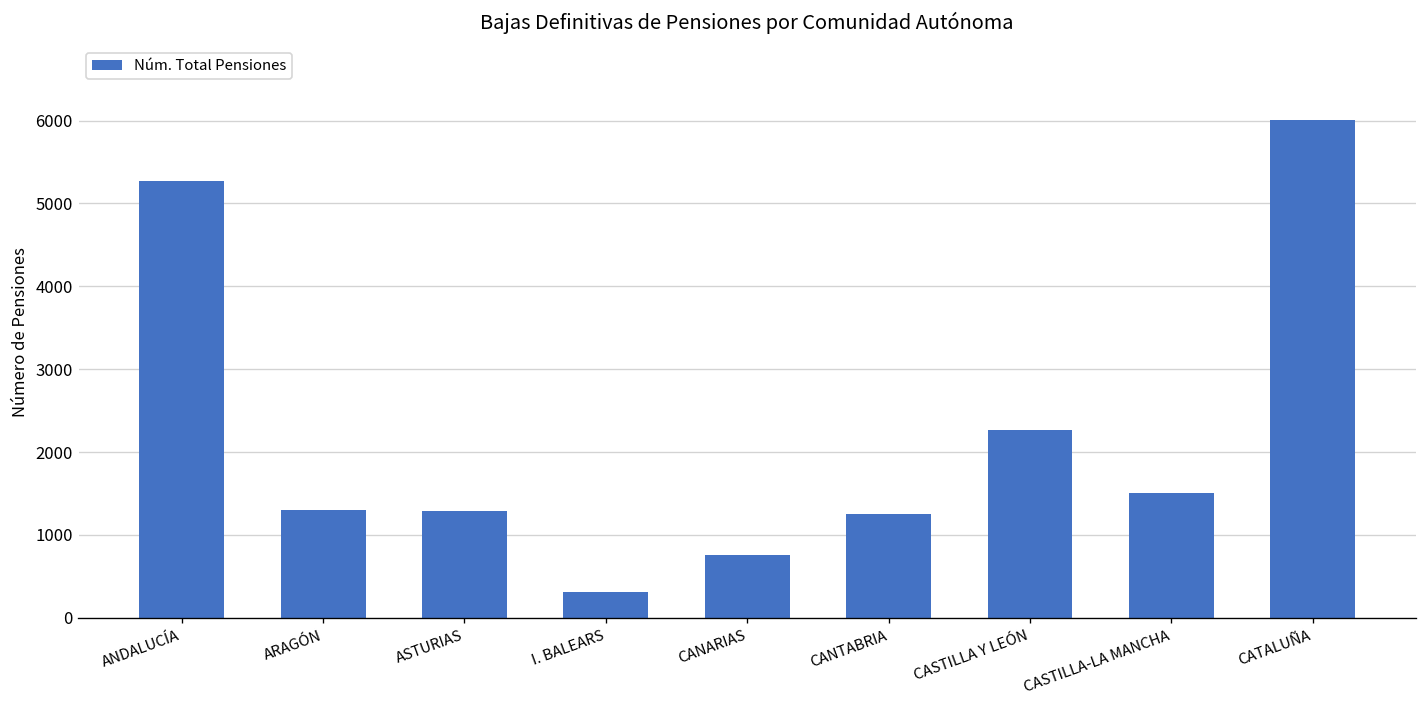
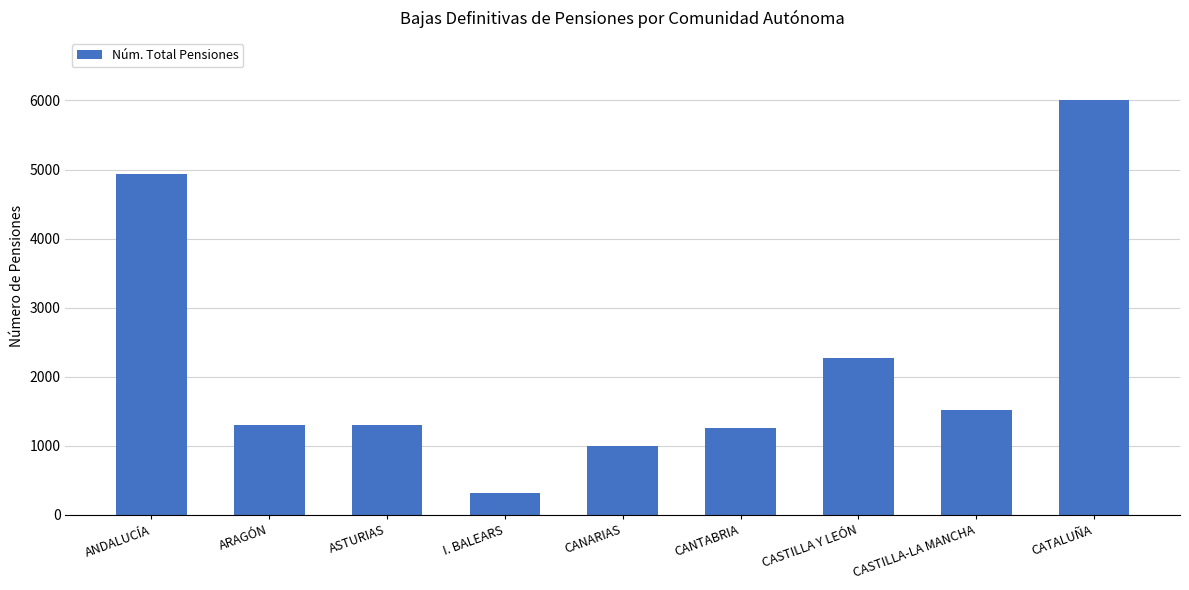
  {
-   "ANDALUCÍA": 5300,
+   "ANDALUCÍA": 4900,
    "ARAGÓN": 1300,
    "ASTURIAS": 1300,
    "I. BALEARS": 300,
-   "CANARIAS": 800,
+   "CANARIAS": 1000,
    "CANTABRIA": 1300,
    "CASTILLA Y LEÓN": 2300,
    "CASTILLA-LA MANCHA": 1500,
    "CATALUÑA": 6000
  }
